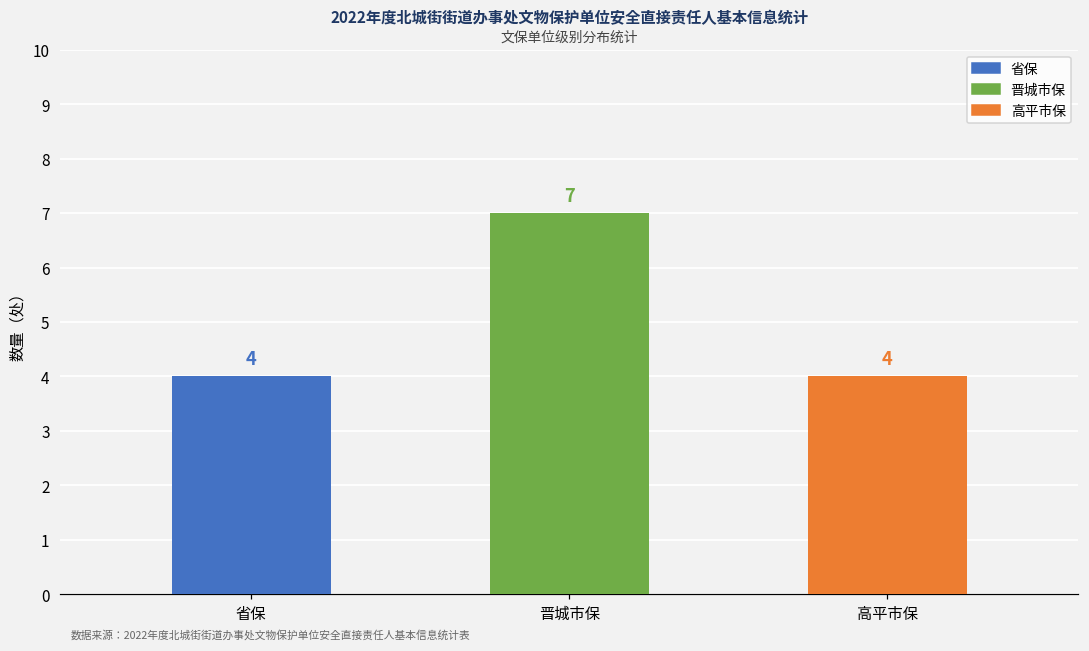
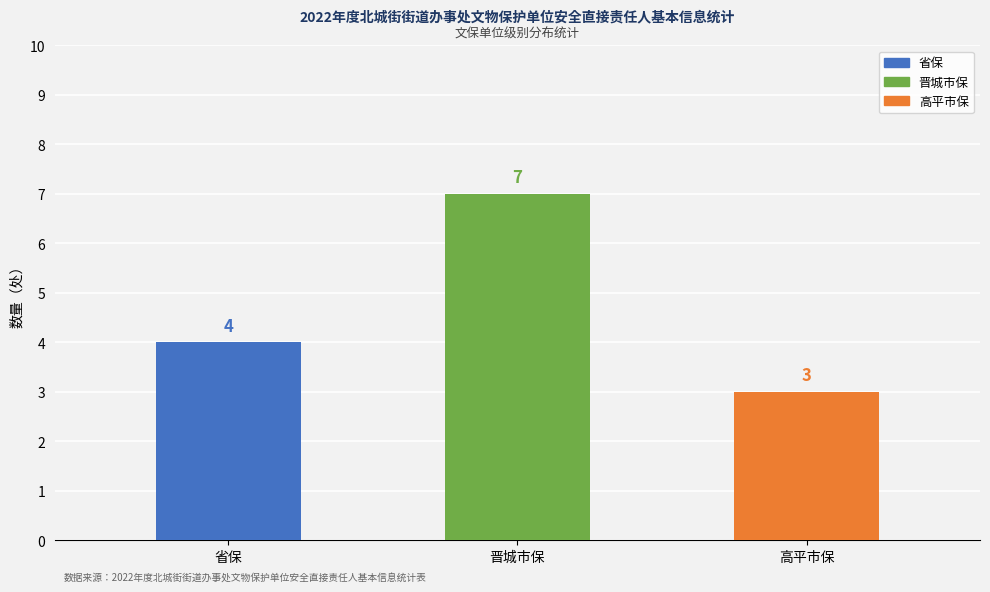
  {
    "省保": 4,
    "晋城市保": 7,
-   "高平市保": 4
+   "高平市保": 3
  }
